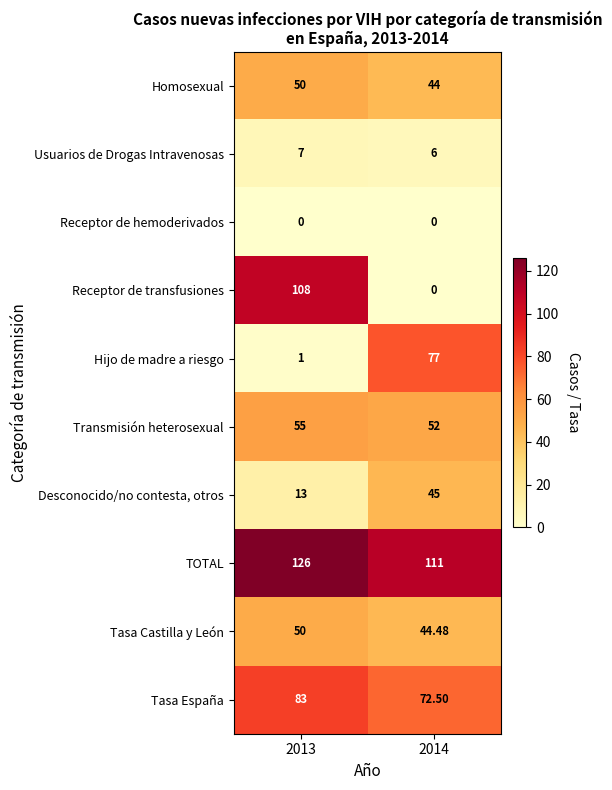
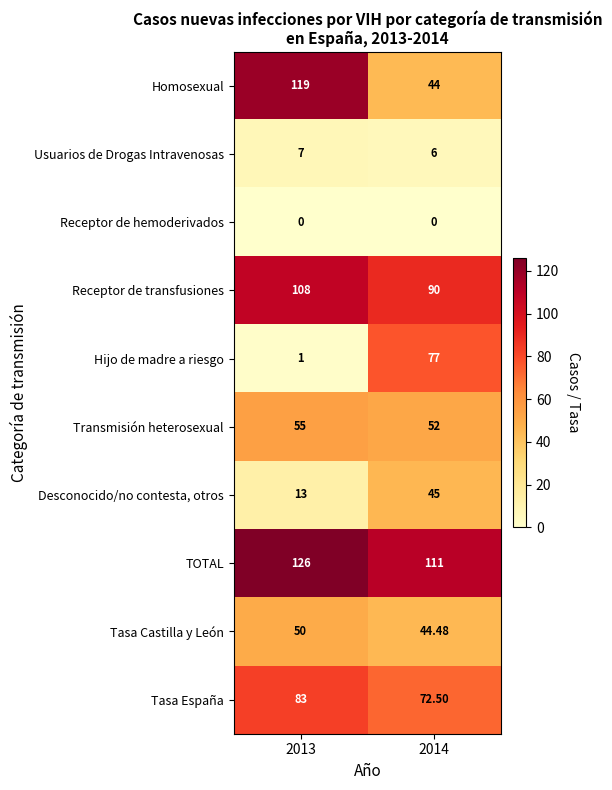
  {
    "Homosexual": {
-     "2013": 50,
+     "2013": 119,
      "2014": 44
    },
    "Usuarios de Drogas Intravenosas": {
      "2013": 7,
      "2014": 6
    },
    "Receptor de hemoderivados": {
      "2013": 0,
      "2014": 0
    },
    "Receptor de transfusiones": {
      "2013": 108,
-     "2014": 0
+     "2014": 90
    },
    "Hijo de madre a riesgo": {
      "2013": 1,
      "2014": 77
    },
    "Transmisión heterosexual": {
      "2013": 55,
      "2014": 52
    },
    "Desconocido/no contesta, otros": {
      "2013": 13,
      "2014": 45
    },
    "TOTAL": {
      "2013": 126,
      "2014": 111
    },
    "Tasa Castilla y León": {
      "2013": 50,
      "2014": 44.48
    },
    "Tasa España": {
      "2013": 83,
      "2014": 72.50
    }
  }
